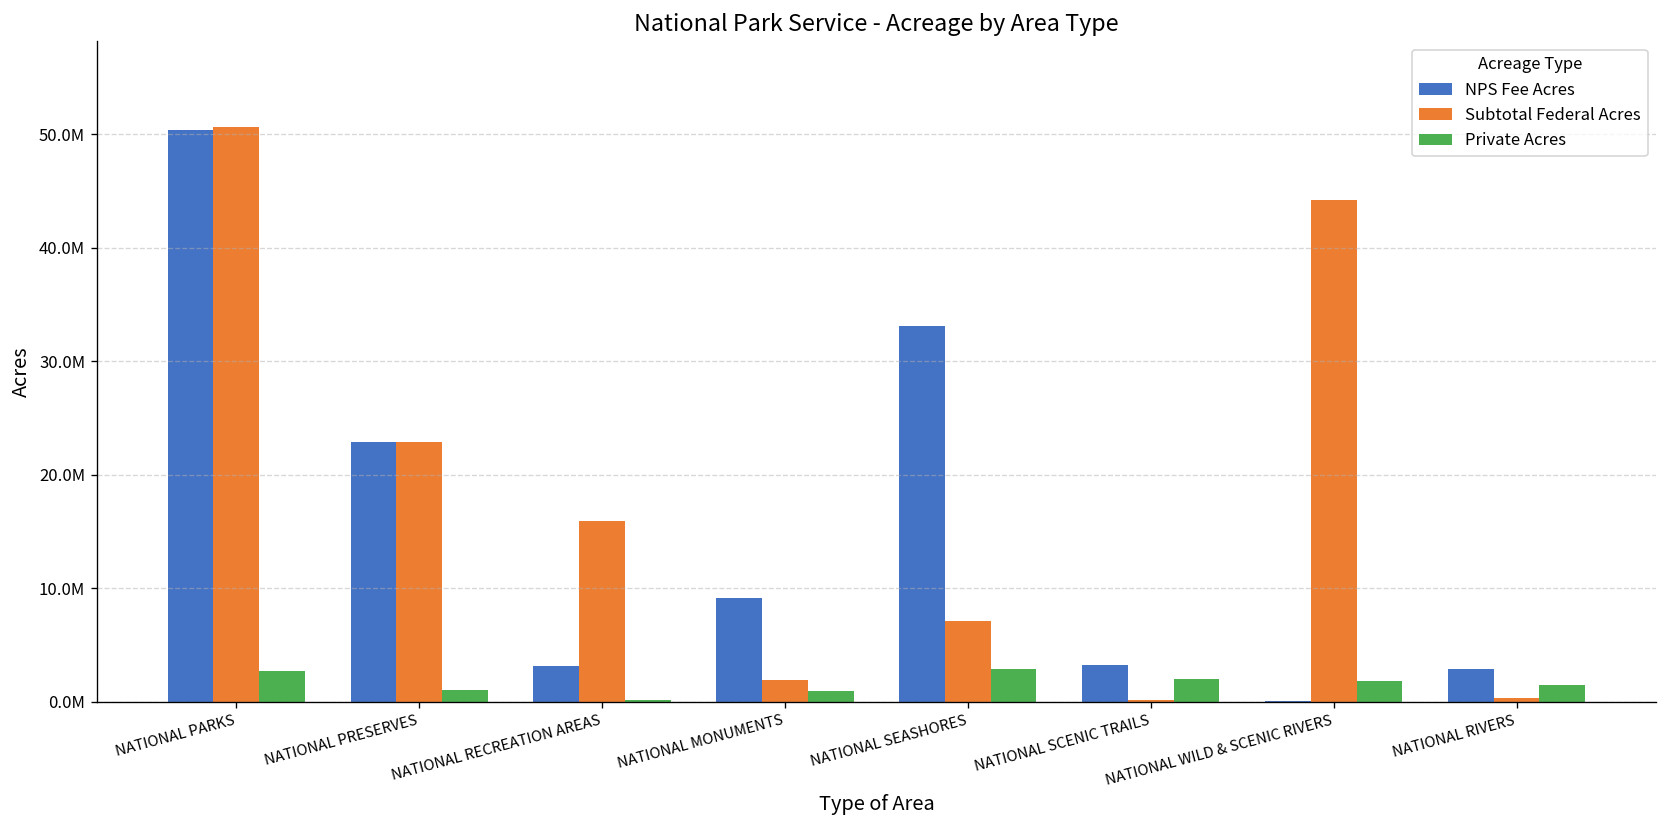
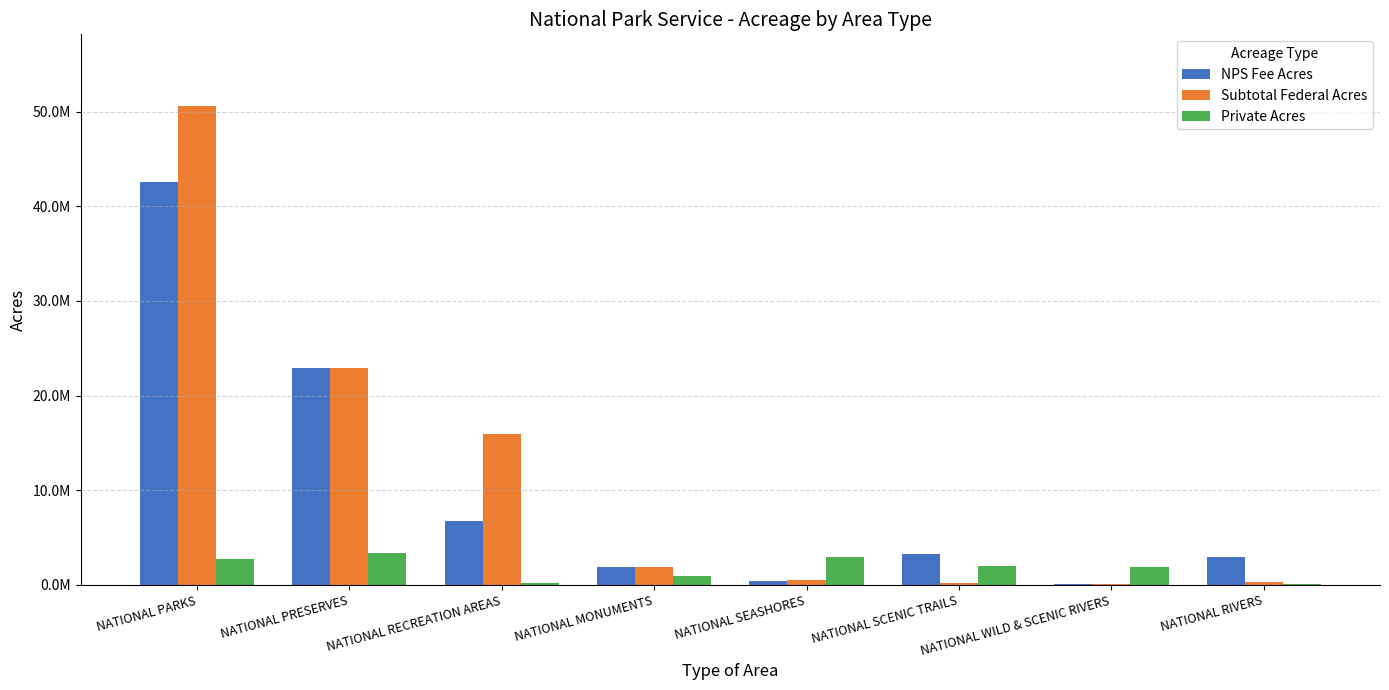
  {
    "NPS Fee Acres": {
-     "NATIONAL PARKS": 50000000,
+     "NATIONAL PARKS": 43000000,
      "NATIONAL PRESERVES": 23000000,
-     "NATIONAL RECREATION AREAS": 3000000,
-     "NATIONAL MONUMENTS": 9000000,
-     "NATIONAL SEASHORES": 33000000,
+     "NATIONAL RECREATION AREAS": 7000000,
+     "NATIONAL MONUMENTS": 2000000,
+     "NATIONAL SEASHORES": 0,
      "NATIONAL SCENIC TRAILS": 3000000,
      "NATIONAL RIVERS": 3000000
    },
    "Subtotal Federal Acres": {
      "NATIONAL PARKS": 51000000,
      "NATIONAL PRESERVES": 23000000,
      "NATIONAL RECREATION AREAS": 16000000,
      "NATIONAL MONUMENTS": 2000000,
-     "NATIONAL SEASHORES": 7000000,
-     "NATIONAL WILD & SCENIC RIVERS": 44000000,
+     "NATIONAL SEASHORES": 0,
+     "NATIONAL WILD & SCENIC RIVERS": 0,
      "NATIONAL RIVERS": 0
    },
    "Private Acres": {
      "NATIONAL PARKS": 3000000,
-     "NATIONAL PRESERVES": 1000000,
+     "NATIONAL PRESERVES": 3000000,
      "NATIONAL MONUMENTS": 1000000,
      "NATIONAL SEASHORES": 3000000,
      "NATIONAL SCENIC TRAILS": 2000000,
      "NATIONAL WILD & SCENIC RIVERS": 2000000,
-     "NATIONAL RIVERS": 1000000
+     "NATIONAL RIVERS": 0
    }
  }
